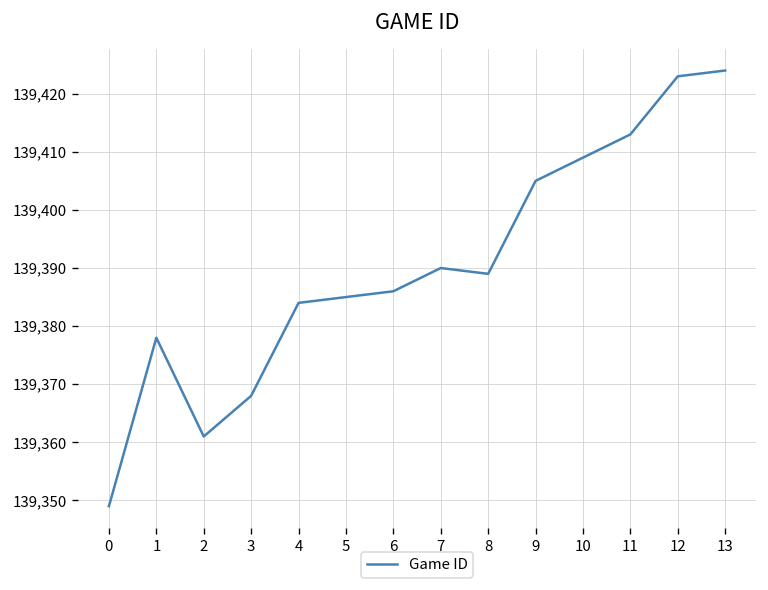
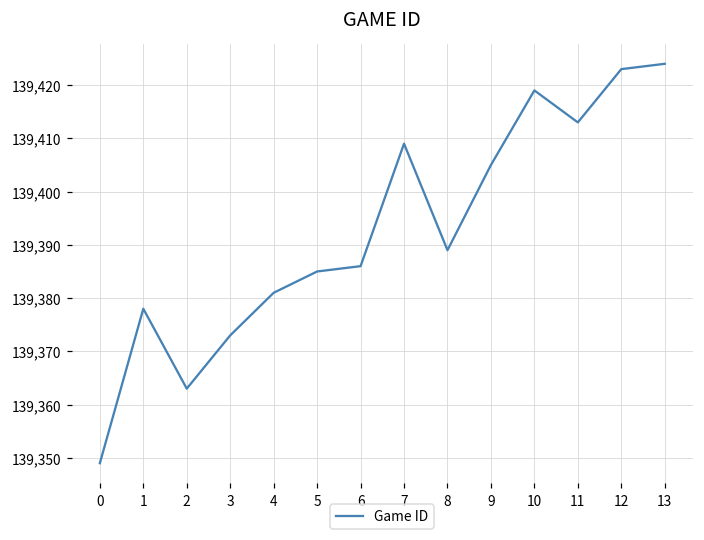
  {
    "0": "139,349",
    "1": "139,378",
-   "2": "139,361",
-   "3": "139,368",
-   "4": "139,384",
+   "2": "139,363",
+   "3": "139,373",
+   "4": "139,381",
    "5": "139,385",
    "6": "139,386",
-   "7": "139,390",
+   "7": "139,409",
    "8": "139,389",
    "9": "139,405",
-   "10": "139,409",
+   "10": "139,419",
    "11": "139,413",
    "12": "139,423",
    "13": "139,424"
  }
